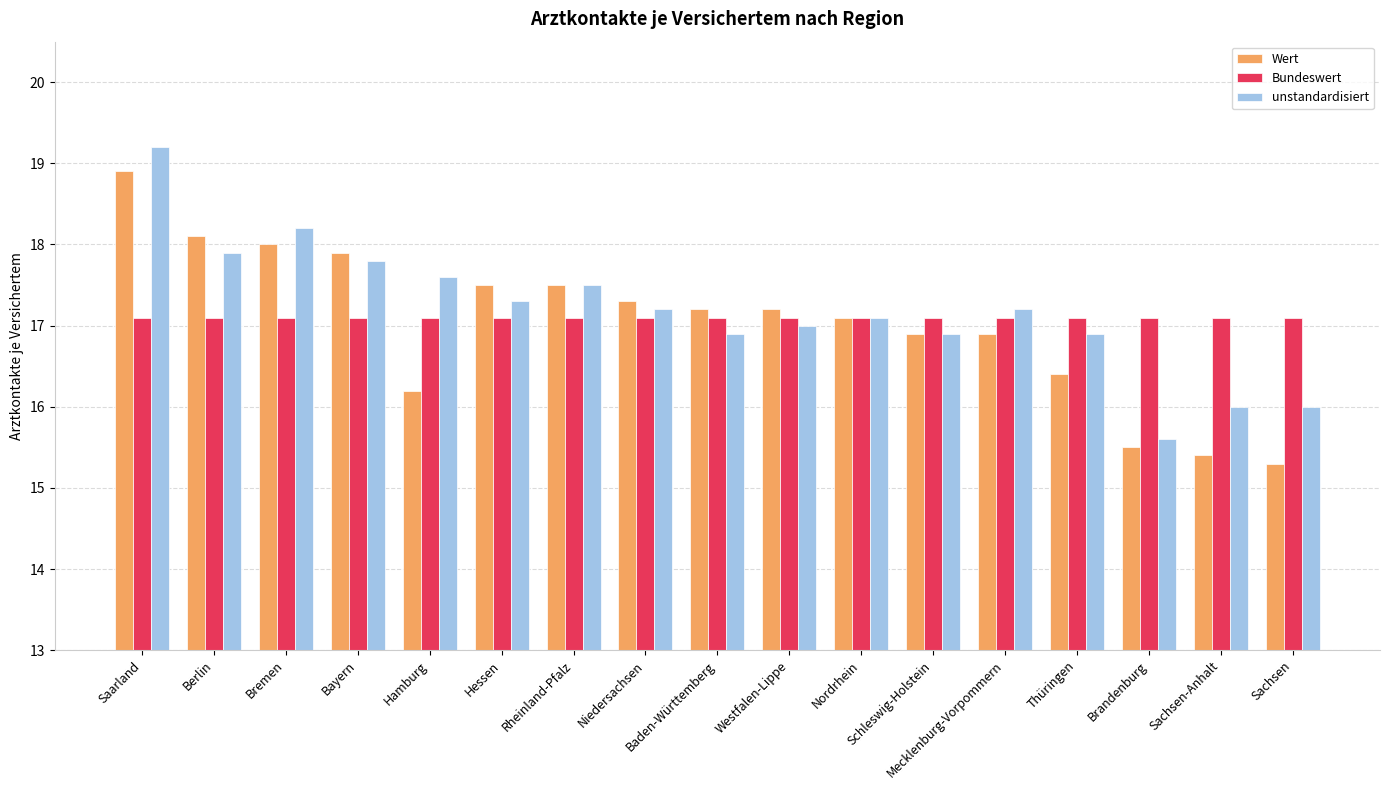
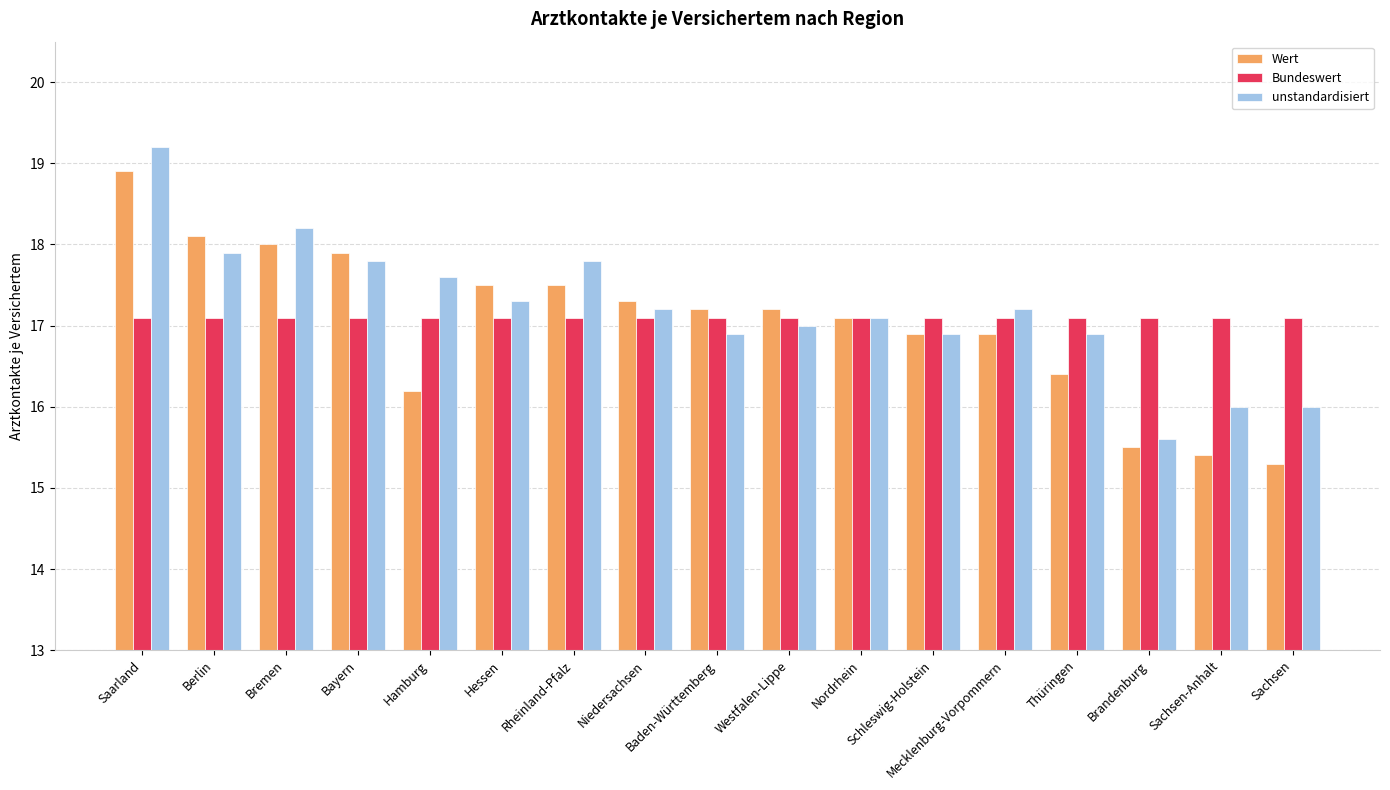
  {
    "Wert": {
      "Saarland": 18.9,
      "Berlin": 18.1,
      "Bremen": 18.0,
      "Bayern": 17.9,
      "Hamburg": 16.2,
      "Hessen": 17.5,
      "Rheinland-Pfalz": 17.5,
      "Niedersachsen": 17.3,
      "Baden-Württemberg": 17.2,
      "Westfalen-Lippe": 17.2,
      "Nordrhein": 17.1,
      "Schleswig-Holstein": 16.9,
      "Mecklenburg-Vorpommern": 16.9,
      "Thüringen": 16.4,
      "Brandenburg": 15.5,
      "Sachsen-Anhalt": 15.4,
      "Sachsen": 15.3
    },
    "Bundeswert": {
      "Saarland": 17.1,
      "Berlin": 17.1,
      "Bremen": 17.1,
      "Bayern": 17.1,
      "Hamburg": 17.1,
      "Hessen": 17.1,
      "Rheinland-Pfalz": 17.1,
      "Niedersachsen": 17.1,
      "Baden-Württemberg": 17.1,
      "Westfalen-Lippe": 17.1,
      "Nordrhein": 17.1,
      "Schleswig-Holstein": 17.1,
      "Mecklenburg-Vorpommern": 17.1,
      "Thüringen": 17.1,
      "Brandenburg": 17.1,
      "Sachsen-Anhalt": 17.1,
      "Sachsen": 17.1
    },
    "unstandardisiert": {
      "Saarland": 19.2,
      "Berlin": 17.9,
      "Bremen": 18.2,
      "Bayern": 17.8,
      "Hamburg": 17.6,
      "Hessen": 17.3,
-     "Rheinland-Pfalz": 17.5,
+     "Rheinland-Pfalz": 17.8,
      "Niedersachsen": 17.2,
      "Baden-Württemberg": 16.9,
      "Westfalen-Lippe": 17.0,
      "Nordrhein": 17.1,
      "Schleswig-Holstein": 16.9,
      "Mecklenburg-Vorpommern": 17.2,
      "Thüringen": 16.9,
      "Brandenburg": 15.6,
      "Sachsen-Anhalt": 16.0,
      "Sachsen": 16.0
    }
  }
